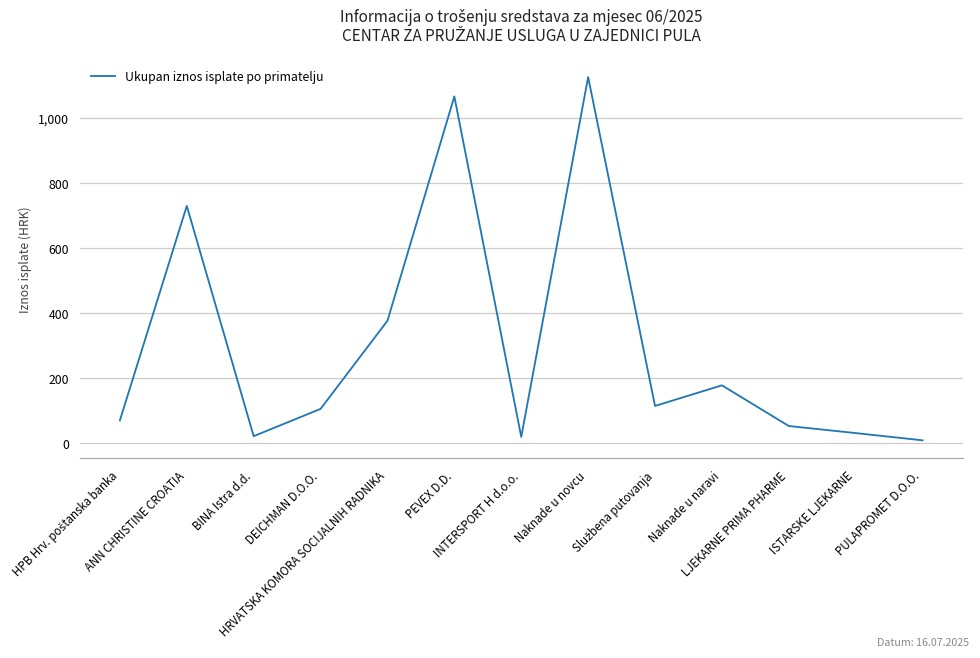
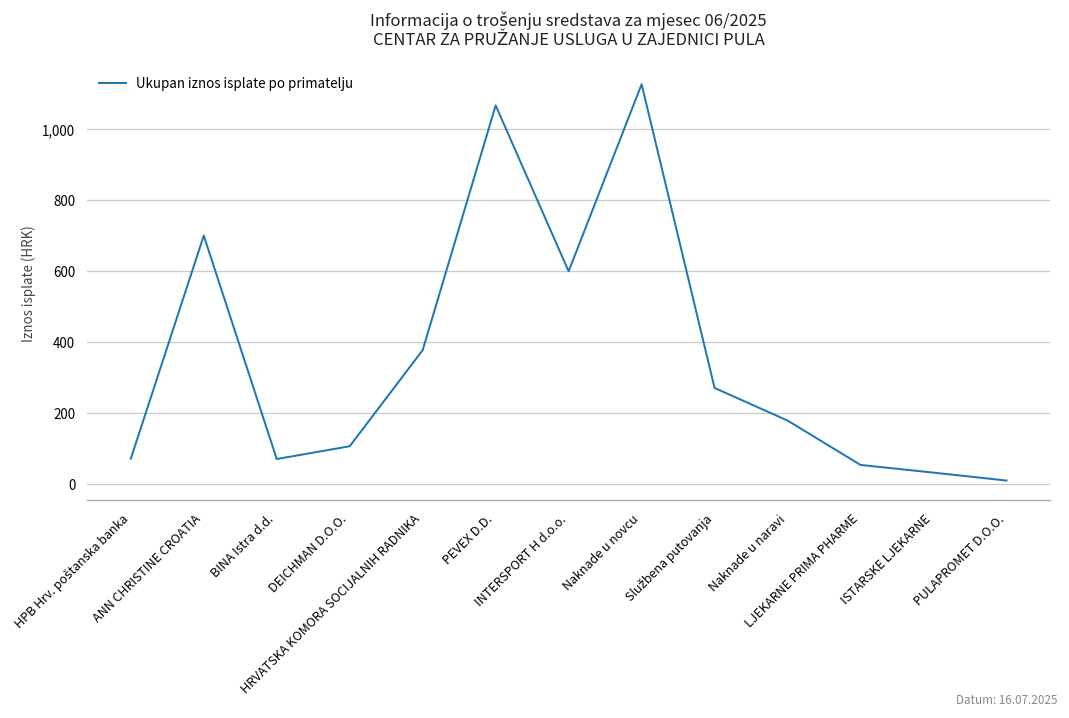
  {
    "HPB Hrv. poštanska banka": "70",
-   "ANN CHRISTINE CROATIA": "730",
-   "BINA Istra d.d.": "20",
+   "ANN CHRISTINE CROATIA": "700",
+   "BINA Istra d.d.": "70",
    "DEICHMAN D.O.O.": "110",
    "HRVATSKA KOMORA SOCIJALNIH RADNIKA": "380",
    "PEVEX D.D.": "1,070",
-   "INTERSPORT H d.o.o.": "20",
+   "INTERSPORT H d.o.o.": "600",
    "Naknade u novcu": "1,130",
-   "Službena putovanja": "120",
+   "Službena putovanja": "270",
    "Naknade u naravi": "180",
    "LJEKARNE PRIMA PHARME": "50",
    "ISTARSKE LJEKARNE": "30",
    "PULAPROMET D.O.O.": "10"
  }
